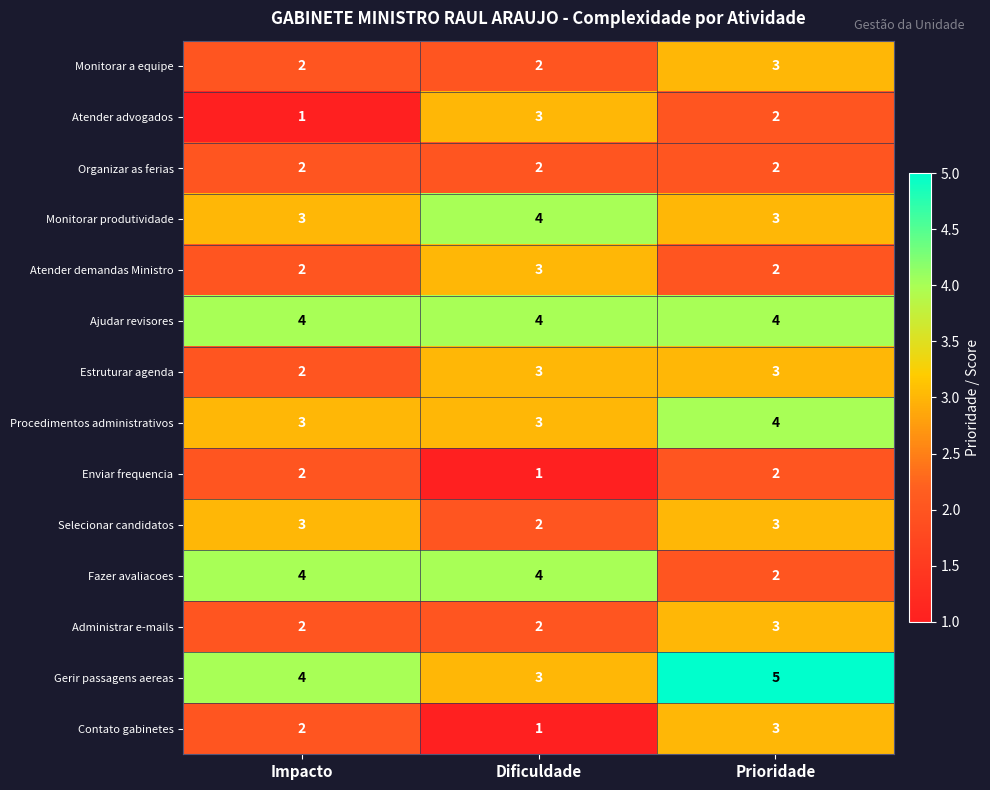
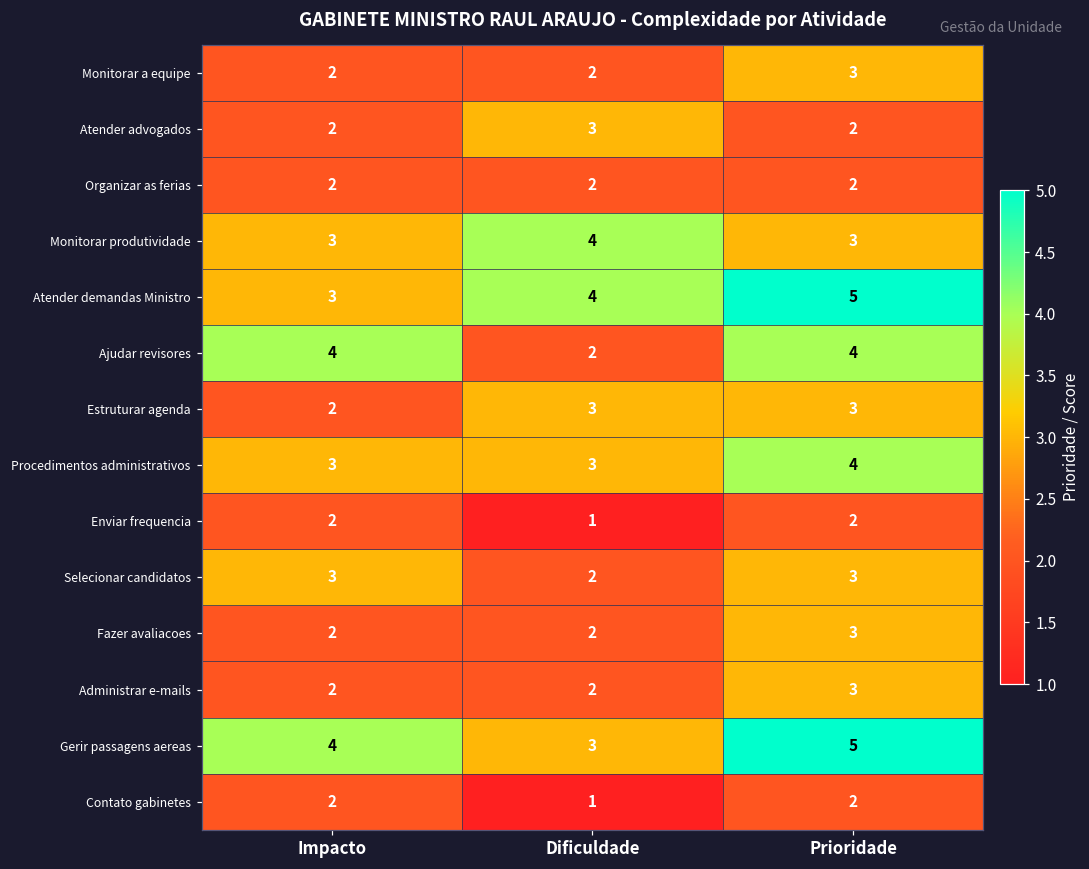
  {
    "Monitorar a equipe": {
      "Impacto": 2,
      "Dificuldade": 2,
      "Prioridade": 3
    },
    "Atender advogados": {
-     "Impacto": 1,
+     "Impacto": 2,
      "Dificuldade": 3,
      "Prioridade": 2
    },
    "Organizar as ferias": {
      "Impacto": 2,
      "Dificuldade": 2,
      "Prioridade": 2
    },
    "Monitorar produtividade": {
      "Impacto": 3,
      "Dificuldade": 4,
      "Prioridade": 3
    },
    "Atender demandas Ministro": {
-     "Impacto": 2,
-     "Dificuldade": 3,
-     "Prioridade": 2
+     "Impacto": 3,
+     "Dificuldade": 4,
+     "Prioridade": 5
    },
    "Ajudar revisores": {
      "Impacto": 4,
-     "Dificuldade": 4,
+     "Dificuldade": 2,
      "Prioridade": 4
    },
    "Estruturar agenda": {
      "Impacto": 2,
      "Dificuldade": 3,
      "Prioridade": 3
    },
    "Procedimentos administrativos": {
      "Impacto": 3,
      "Dificuldade": 3,
      "Prioridade": 4
    },
    "Enviar frequencia": {
      "Impacto": 2,
      "Dificuldade": 1,
      "Prioridade": 2
    },
    "Selecionar candidatos": {
      "Impacto": 3,
      "Dificuldade": 2,
      "Prioridade": 3
    },
    "Fazer avaliacoes": {
-     "Impacto": 4,
-     "Dificuldade": 4,
-     "Prioridade": 2
+     "Impacto": 2,
+     "Dificuldade": 2,
+     "Prioridade": 3
    },
    "Administrar e-mails": {
      "Impacto": 2,
      "Dificuldade": 2,
      "Prioridade": 3
    },
    "Gerir passagens aereas": {
      "Impacto": 4,
      "Dificuldade": 3,
      "Prioridade": 5
    },
    "Contato gabinetes": {
      "Impacto": 2,
      "Dificuldade": 1,
-     "Prioridade": 3
+     "Prioridade": 2
    }
  }
